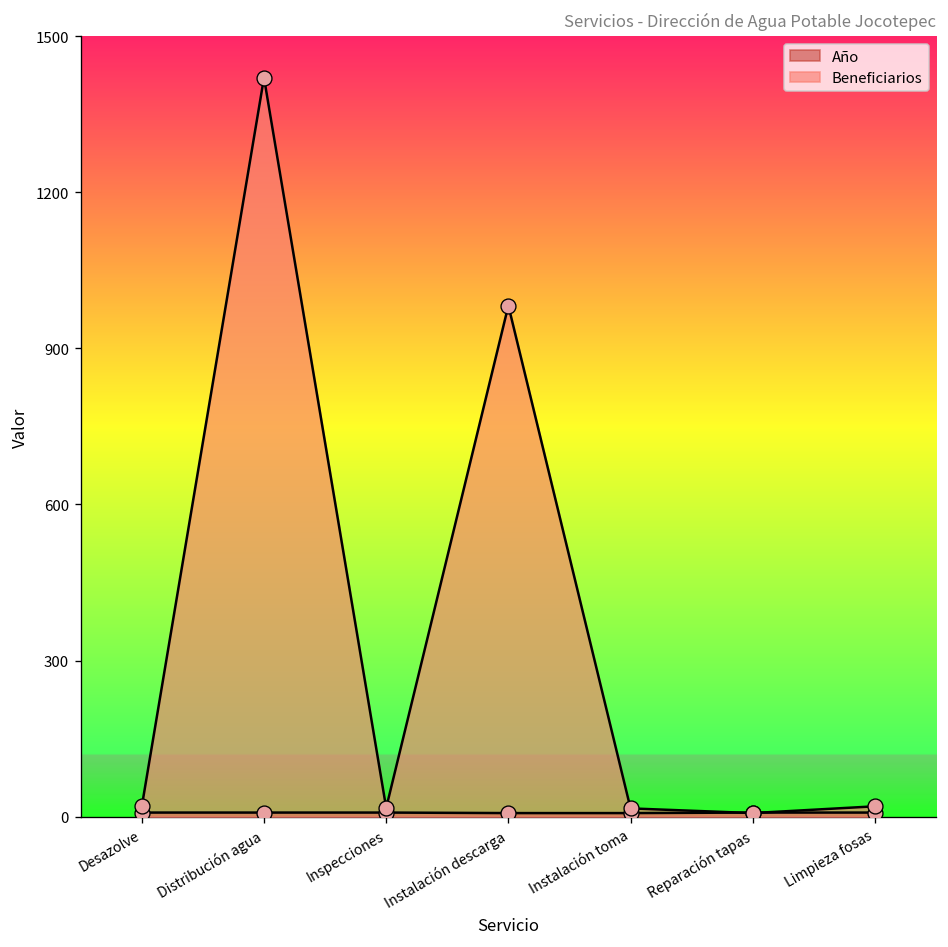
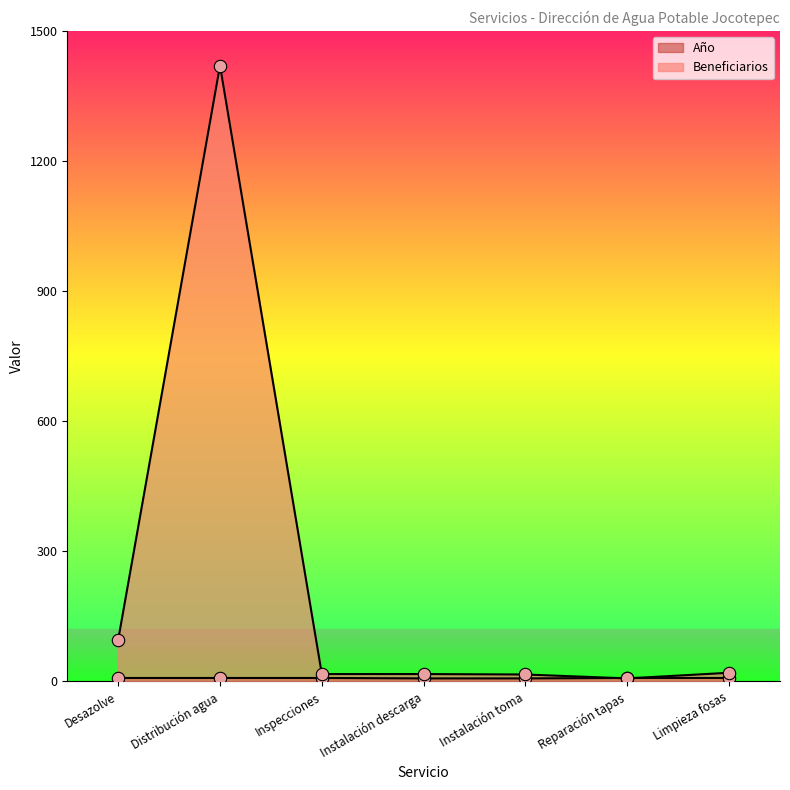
  {
    "Año": {
      "Desazolve": 10,
      "Distribución agua": 10,
      "Inspecciones": 10,
      "Instalación descarga": 10,
      "Instalación toma": 10,
      "Limpieza fosas": 10
    },
    "Beneficiarios": {
-     "Desazolve": 20,
+     "Desazolve": 100,
      "Distribución agua": 1420,
      "Inspecciones": 20,
-     "Instalación descarga": 980,
+     "Instalación descarga": 20,
      "Instalación toma": 20,
      "Limpieza fosas": 20
    }
  }
